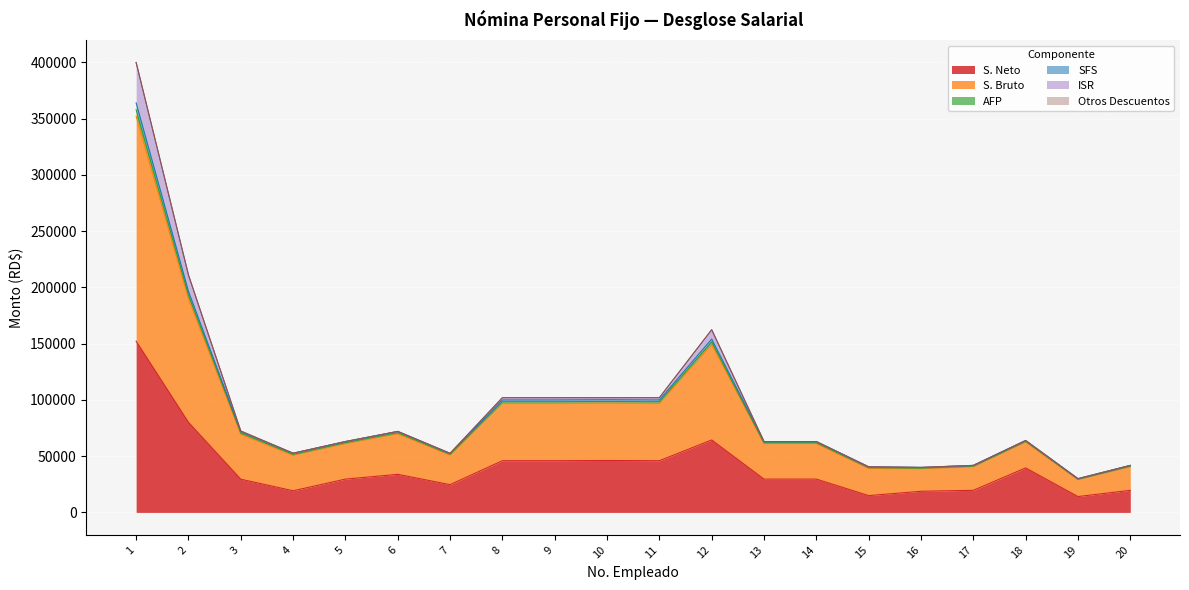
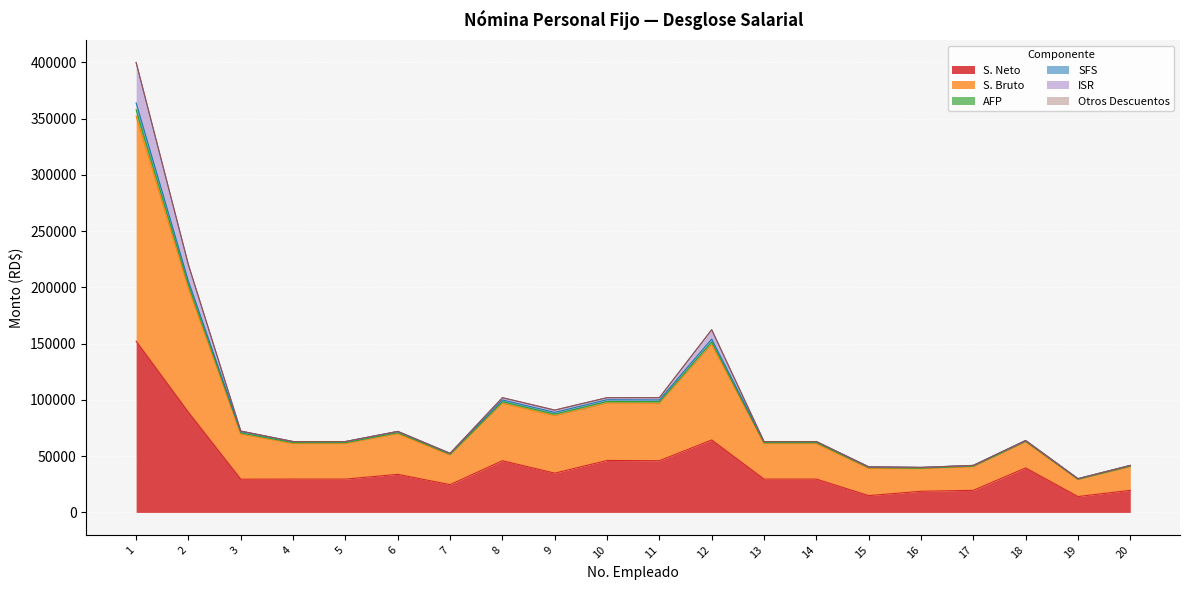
  {
    "S. Neto": {
      "1": 152000,
-     "2": 80000,
+     "2": 89000,
      "3": 30000,
-     "4": 19000,
+     "4": 30000,
      "5": 30000,
      "6": 34000,
      "7": 25000,
      "8": 46000,
-     "9": 46000,
+     "9": 35000,
      "10": 46000,
      "11": 46000,
      "12": 64000,
      "13": 30000,
      "14": 30000,
      "15": 15000,
      "16": 19000,
      "17": 20000,
      "18": 40000,
      "19": 14000,
      "20": 20000
    },
    "S. Bruto": {
      "1": 200000,
      "2": 110000
    },
    "AFP": {
      "1": 6000,
      "2": 3000
    },
    "SFS": {
      "1": 6000,
      "2": 3000,
      "12": 3000
    },
    "Otros Descuentos": {
      "1": 36000,
      "2": 14000,
      "12": 8000
    }
  }
